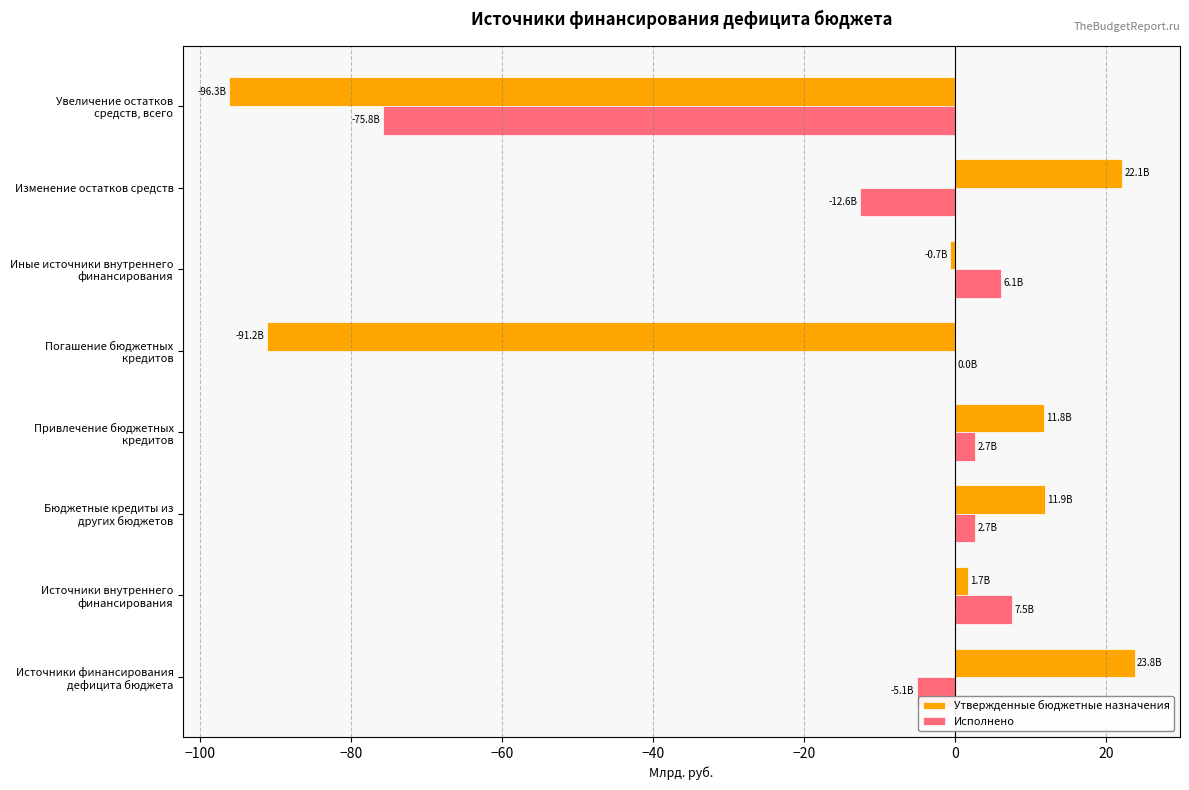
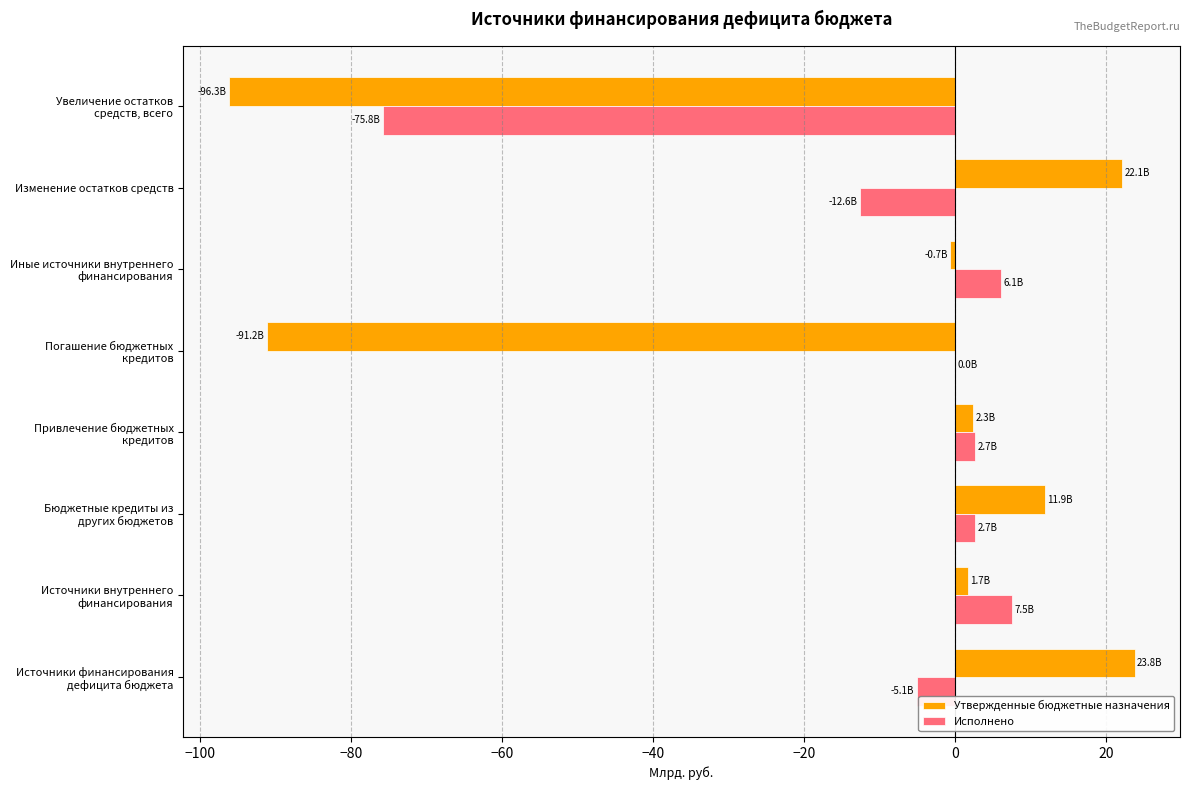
  {
    "Утвержденные бюджетные назначения": {
      "Увеличение остатков средств, всего": "-96.3B",
      "Изменение остатков средств": "22.1B",
      "Иные источники внутреннего финансирования": "-0.7B",
      "Погашение бюджетных кредитов": "-91.2B",
-     "Привлечение бюджетных кредитов": "11.8B",
+     "Привлечение бюджетных кредитов": "2.3B",
      "Бюджетные кредиты из других бюджетов": "11.9B",
      "Источники внутреннего финансирования": "1.7B",
      "Источники финансирования дефицита бюджета": "23.8B"
    },
    "Исполнено": {
      "Увеличение остатков средств, всего": "-75.8B",
      "Изменение остатков средств": "-12.6B",
      "Иные источники внутреннего финансирования": "6.1B",
      "Погашение бюджетных кредитов": "0.0B",
      "Привлечение бюджетных кредитов": "2.7B",
      "Бюджетные кредиты из других бюджетов": "2.7B",
      "Источники внутреннего финансирования": "7.5B",
      "Источники финансирования дефицита бюджета": "-5.1B"
    }
  }
